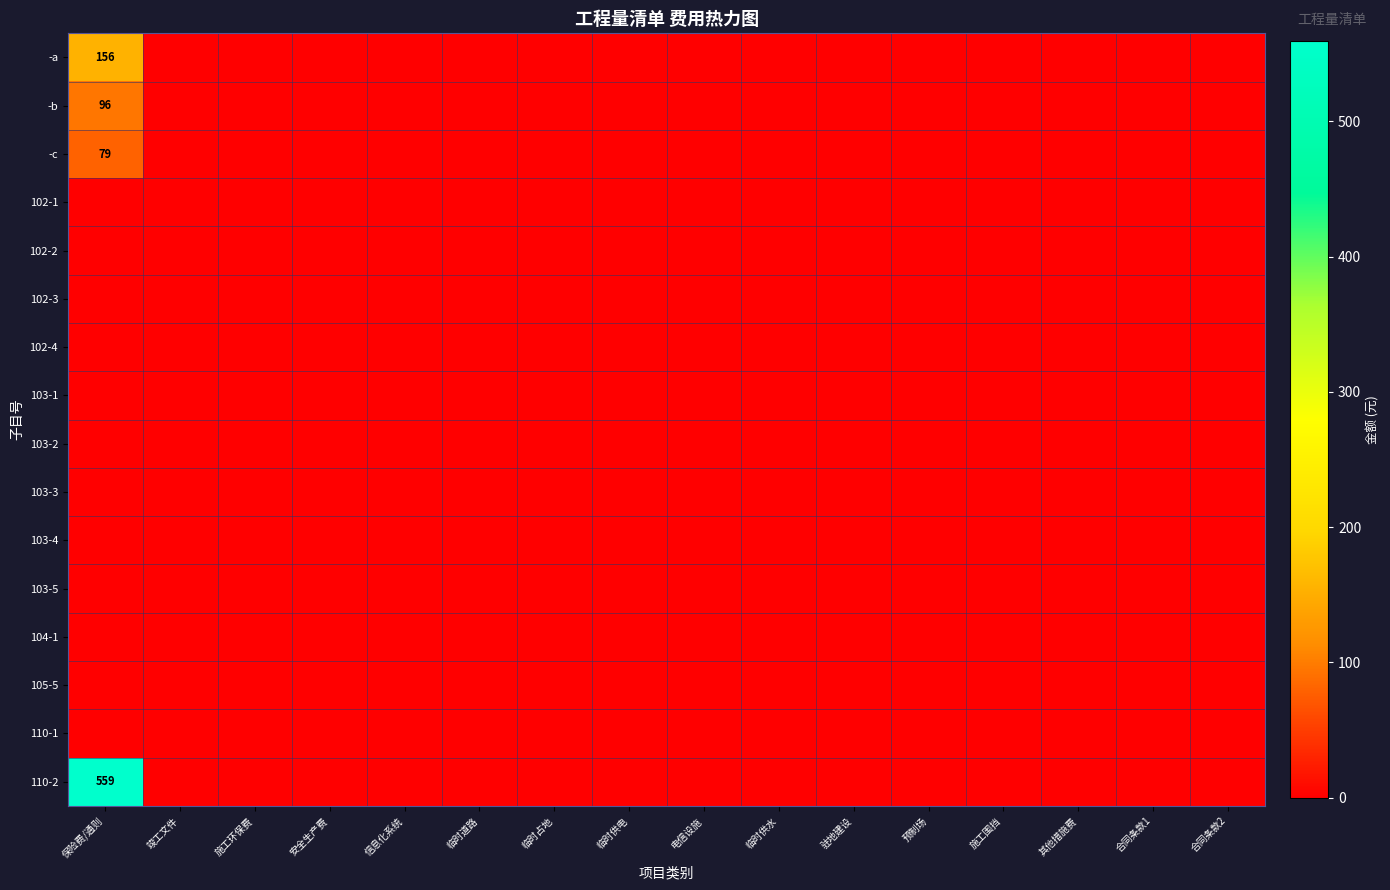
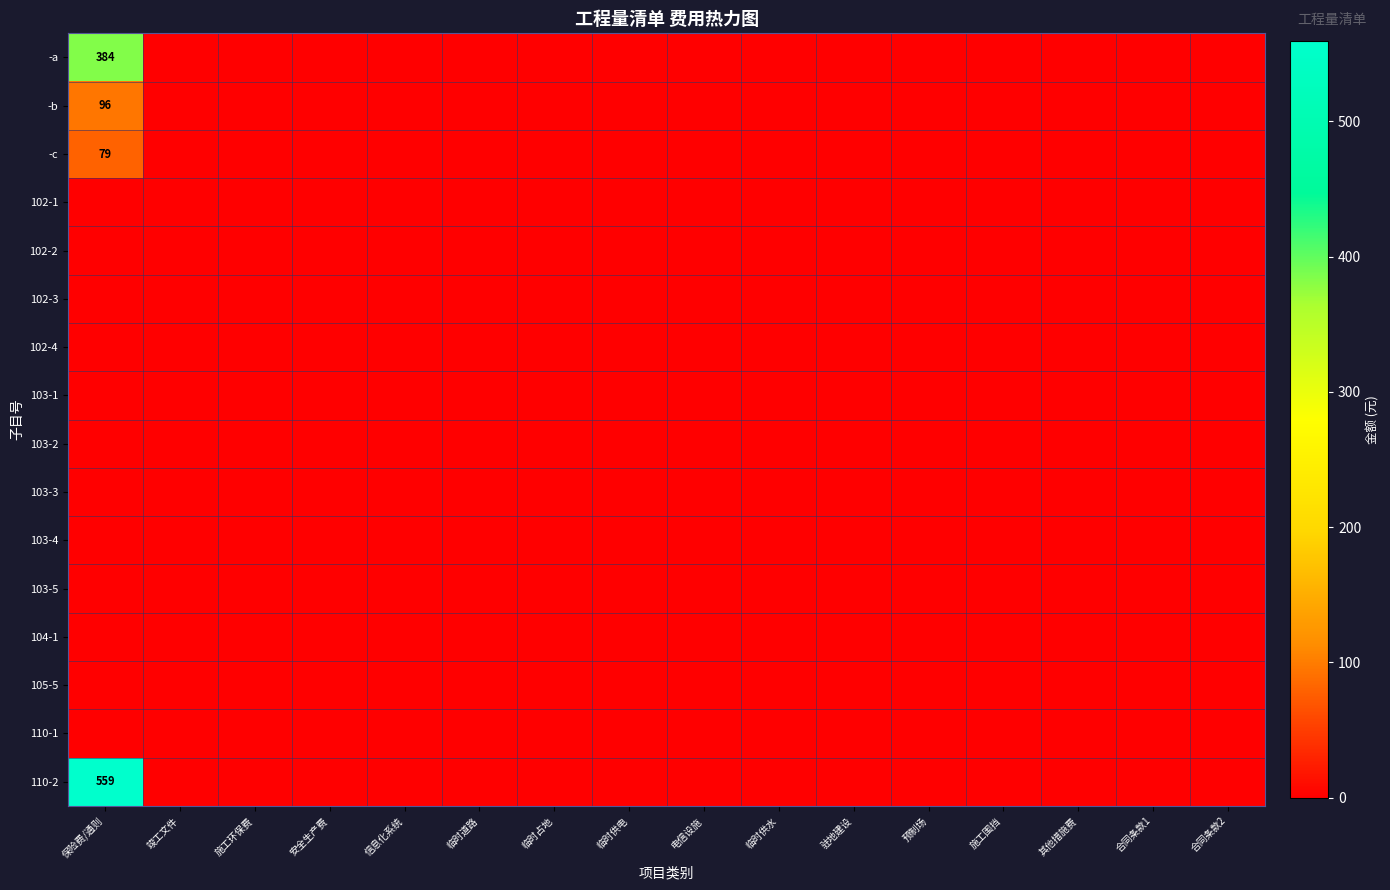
  {
    "-a": {
-     "保险费/通则": 156
+     "保险费/通则": 384
    },
    "-b": {
      "保险费/通则": 96
    },
    "-c": {
      "保险费/通则": 79
    },
    "110-2": {
      "保险费/通则": 559
    }
  }
